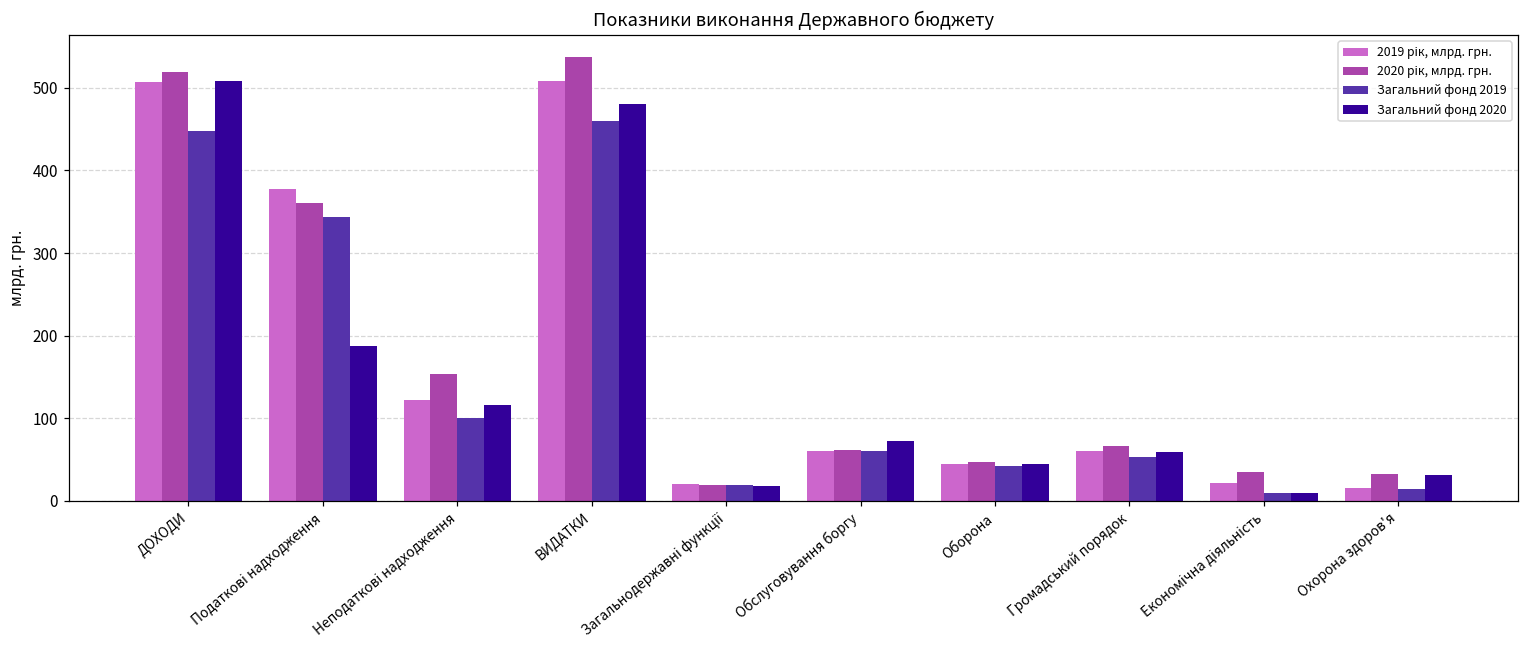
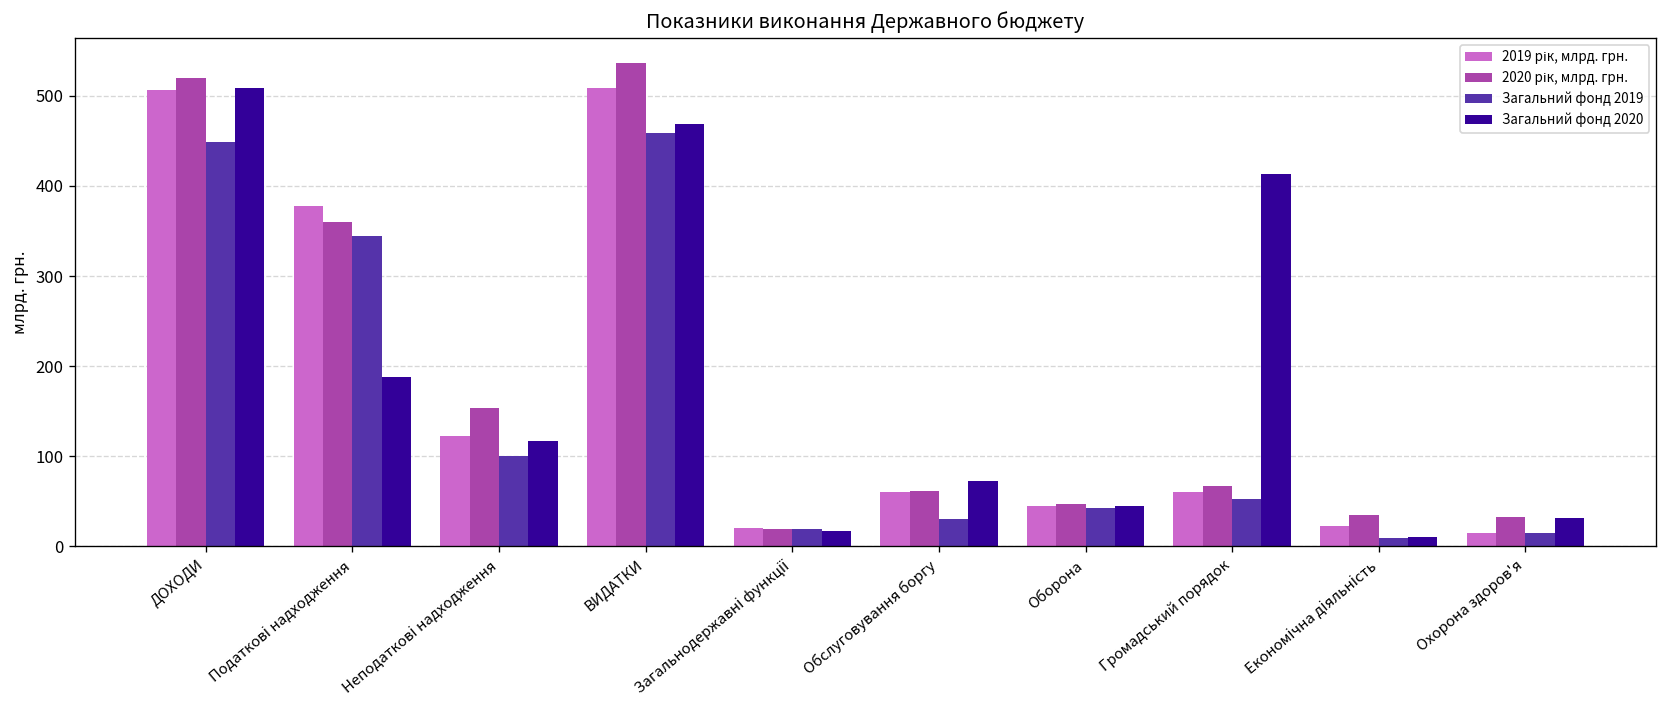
  {
    "Загальний фонд 2019": {
      "ДОХОДИ": 450,
      "Податкові надходження": 340,
      "Неподаткові надходження": 100,
      "ВИДАТКИ": 460,
      "Загальнодержавні функції": 20,
-     "Обслуговування боргу": 60,
+     "Обслуговування боргу": 30,
      "Оборона": 40,
      "Громадський порядок": 50,
      "Економічна діяльність": 10,
      "Охорона здоров'я": 10
    },
    "Загальний фонд 2020": {
      "ДОХОДИ": 510,
      "Податкові надходження": 190,
      "Неподаткові надходження": 120,
-     "ВИДАТКИ": 480,
+     "ВИДАТКИ": 470,
      "Загальнодержавні функції": 20,
      "Обслуговування боргу": 70,
      "Оборона": 40,
-     "Громадський порядок": 60,
+     "Громадський порядок": 410,
      "Економічна діяльність": 10,
      "Охорона здоров'я": 30
    }
  }
